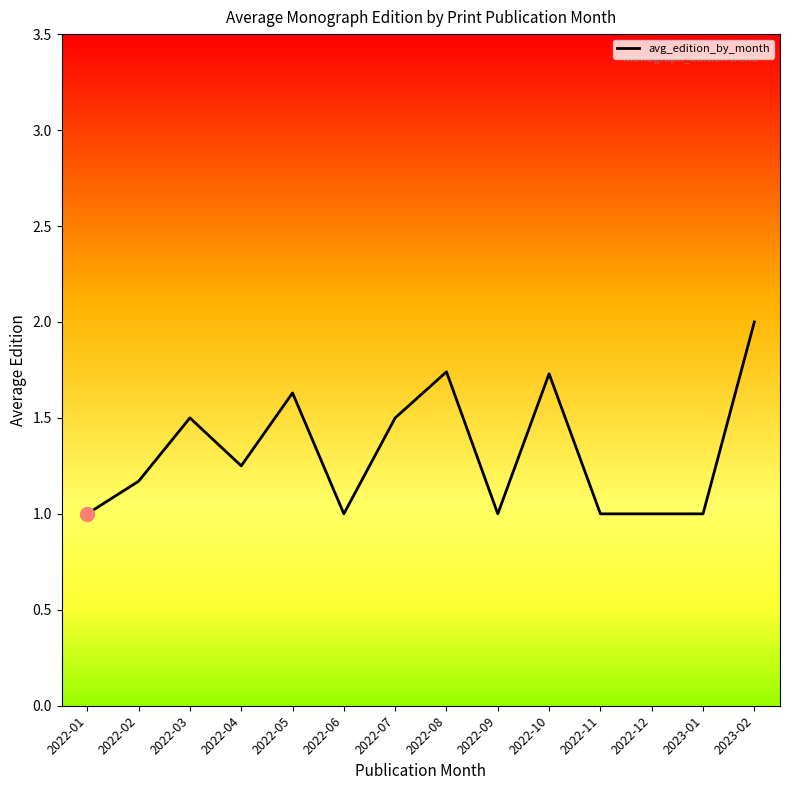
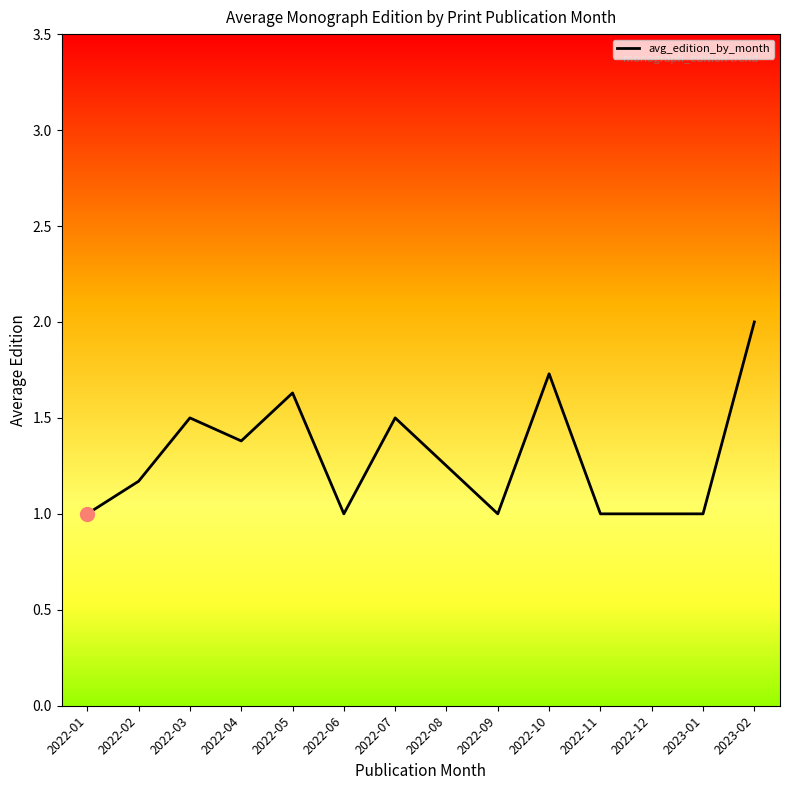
  {
    "avg_edition_by_month": {
      "2022-02": 1.17,
      "2022-03": 1.50,
-     "2022-04": 1.25,
+     "2022-04": 1.38,
      "2022-05": 1.63,
      "2022-06": 1.00,
      "2022-07": 1.50,
-     "2022-08": 1.74,
+     "2022-08": 1.25,
      "2022-09": 1.00,
      "2022-10": 1.73,
      "2022-11": 1.00,
      "2022-12": 1.00,
      "2023-01": 1.00,
      "2023-02": 2.00
    }
  }
